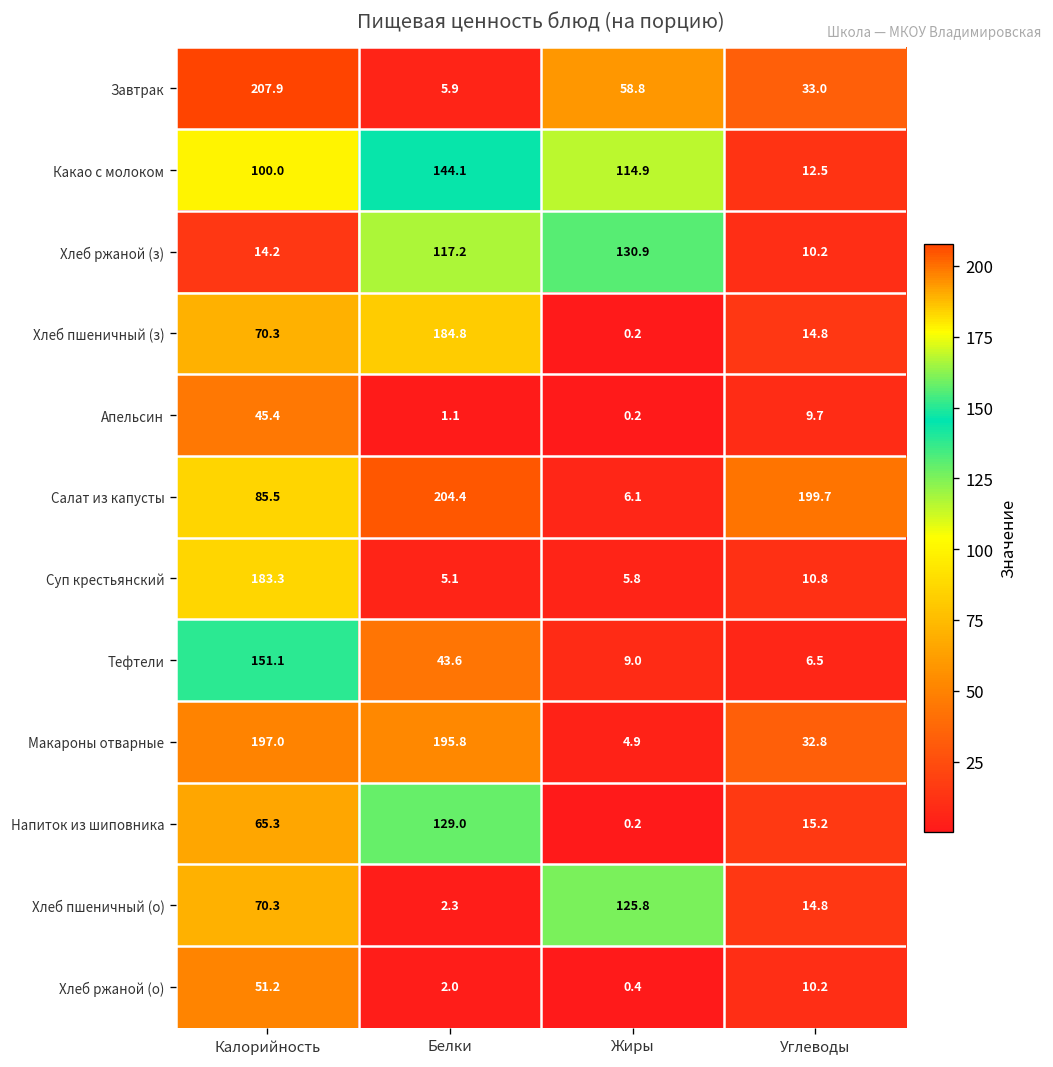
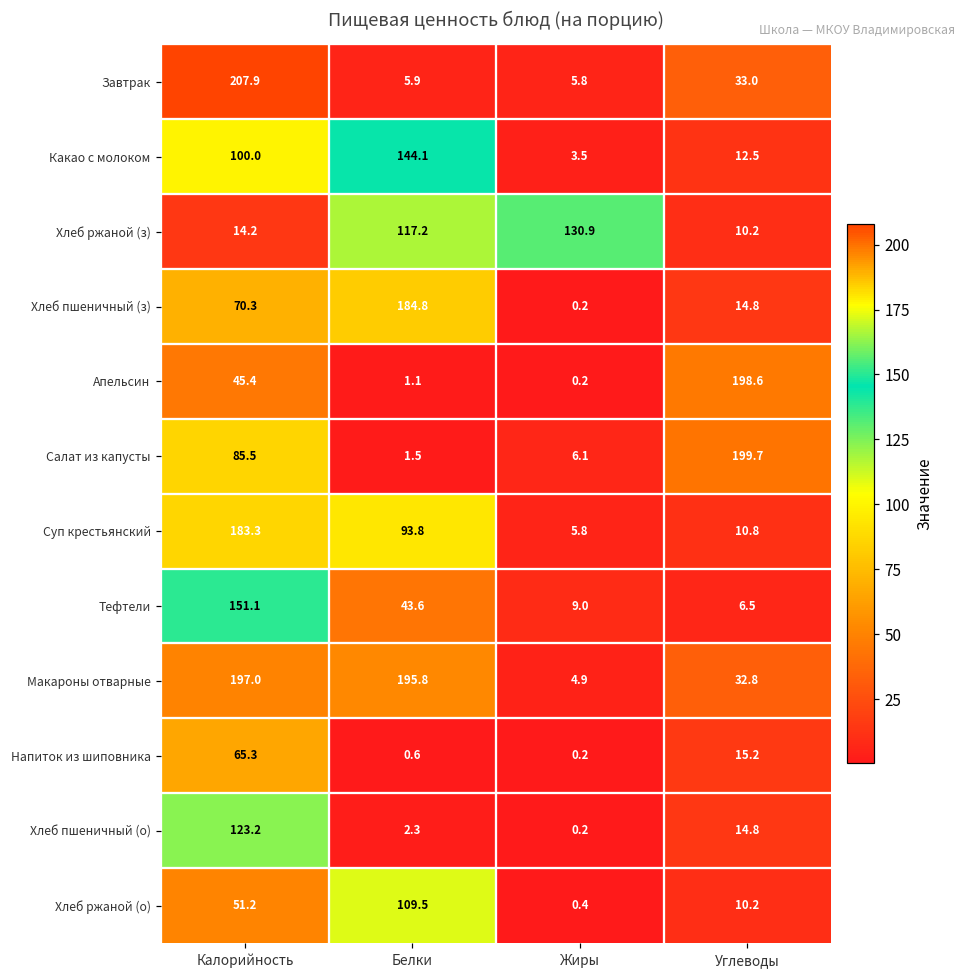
  {
    "Завтрак": {
      "Калорийность": 207.9,
      "Белки": 5.9,
-     "Жиры": 58.8,
+     "Жиры": 5.8,
      "Углеводы": 33.0
    },
    "Какао с молоком": {
      "Калорийность": 100.0,
      "Белки": 144.1,
-     "Жиры": 114.9,
+     "Жиры": 3.5,
      "Углеводы": 12.5
    },
    "Хлеб ржаной (з)": {
      "Калорийность": 14.2,
      "Белки": 117.2,
      "Жиры": 130.9,
      "Углеводы": 10.2
    },
    "Хлеб пшеничный (з)": {
      "Калорийность": 70.3,
      "Белки": 184.8,
      "Жиры": 0.2,
      "Углеводы": 14.8
    },
    "Апельсин": {
      "Калорийность": 45.4,
      "Белки": 1.1,
      "Жиры": 0.2,
-     "Углеводы": 9.7
+     "Углеводы": 198.6
    },
    "Салат из капусты": {
      "Калорийность": 85.5,
-     "Белки": 204.4,
+     "Белки": 1.5,
      "Жиры": 6.1,
      "Углеводы": 199.7
    },
    "Суп крестьянский": {
      "Калорийность": 183.3,
-     "Белки": 5.1,
+     "Белки": 93.8,
      "Жиры": 5.8,
      "Углеводы": 10.8
    },
    "Тефтели": {
      "Калорийность": 151.1,
      "Белки": 43.6,
      "Жиры": 9.0,
      "Углеводы": 6.5
    },
    "Макароны отварные": {
      "Калорийность": 197.0,
      "Белки": 195.8,
      "Жиры": 4.9,
      "Углеводы": 32.8
    },
    "Напиток из шиповника": {
      "Калорийность": 65.3,
-     "Белки": 129.0,
+     "Белки": 0.6,
      "Жиры": 0.2,
      "Углеводы": 15.2
    },
    "Хлеб пшеничный (о)": {
-     "Калорийность": 70.3,
+     "Калорийность": 123.2,
      "Белки": 2.3,
-     "Жиры": 125.8,
+     "Жиры": 0.2,
      "Углеводы": 14.8
    },
    "Хлеб ржаной (о)": {
      "Калорийность": 51.2,
-     "Белки": 2.0,
+     "Белки": 109.5,
      "Жиры": 0.4,
      "Углеводы": 10.2
    }
  }
